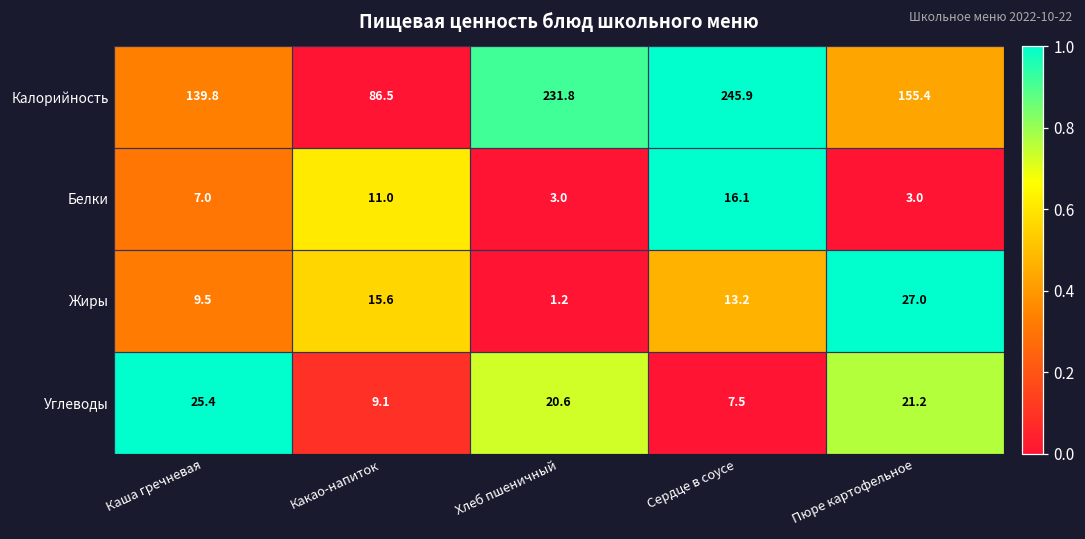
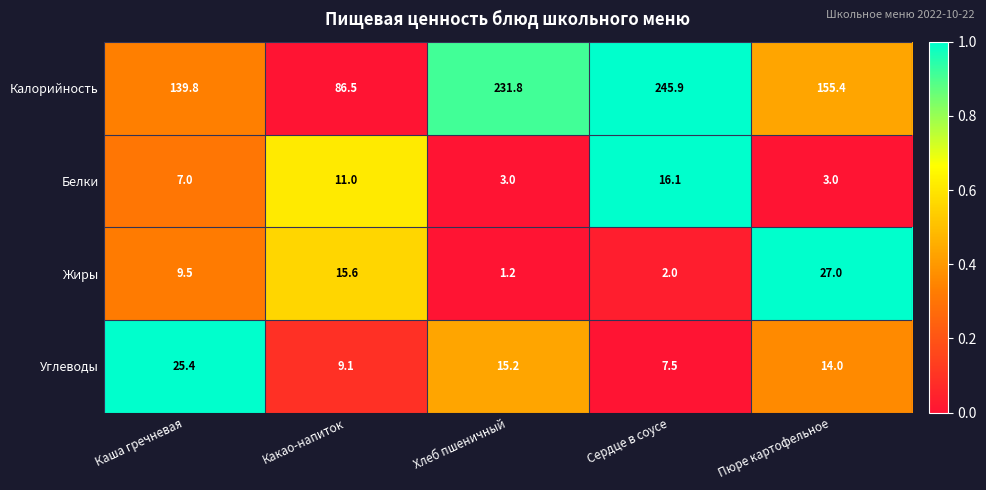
  {
    "Калорийность": {
      "Каша гречневая": 139.8,
      "Какао-напиток": 86.5,
      "Хлеб пшеничный": 231.8,
      "Сердце в соусе": 245.9,
      "Пюре картофельное": 155.4
    },
    "Белки": {
      "Каша гречневая": 7.0,
      "Какао-напиток": 11.0,
      "Хлеб пшеничный": 3.0,
      "Сердце в соусе": 16.1,
      "Пюре картофельное": 3.0
    },
    "Жиры": {
      "Каша гречневая": 9.5,
      "Какао-напиток": 15.6,
      "Хлеб пшеничный": 1.2,
-     "Сердце в соусе": 13.2,
+     "Сердце в соусе": 2.0,
      "Пюре картофельное": 27.0
    },
    "Углеводы": {
      "Каша гречневая": 25.4,
      "Какао-напиток": 9.1,
-     "Хлеб пшеничный": 20.6,
+     "Хлеб пшеничный": 15.2,
      "Сердце в соусе": 7.5,
-     "Пюре картофельное": 21.2
+     "Пюре картофельное": 14.0
    }
  }
